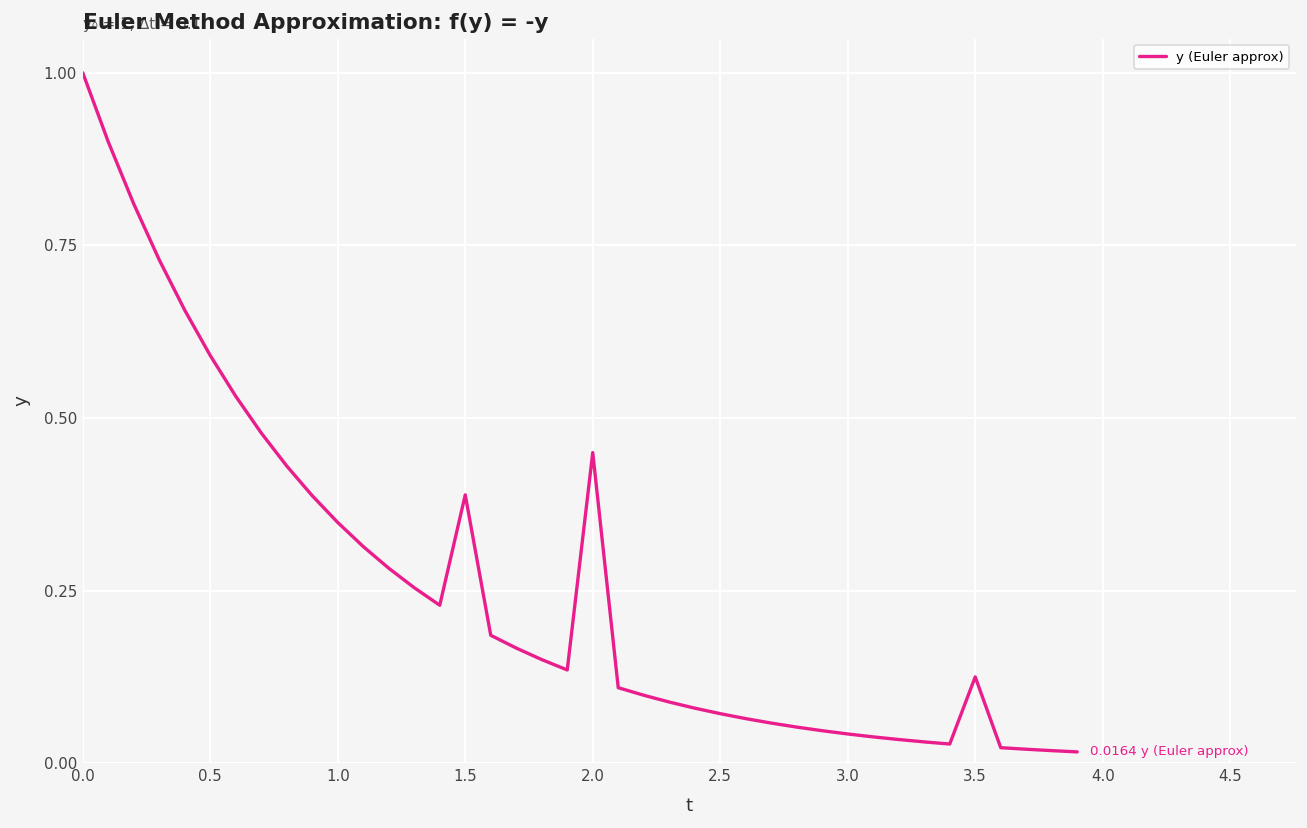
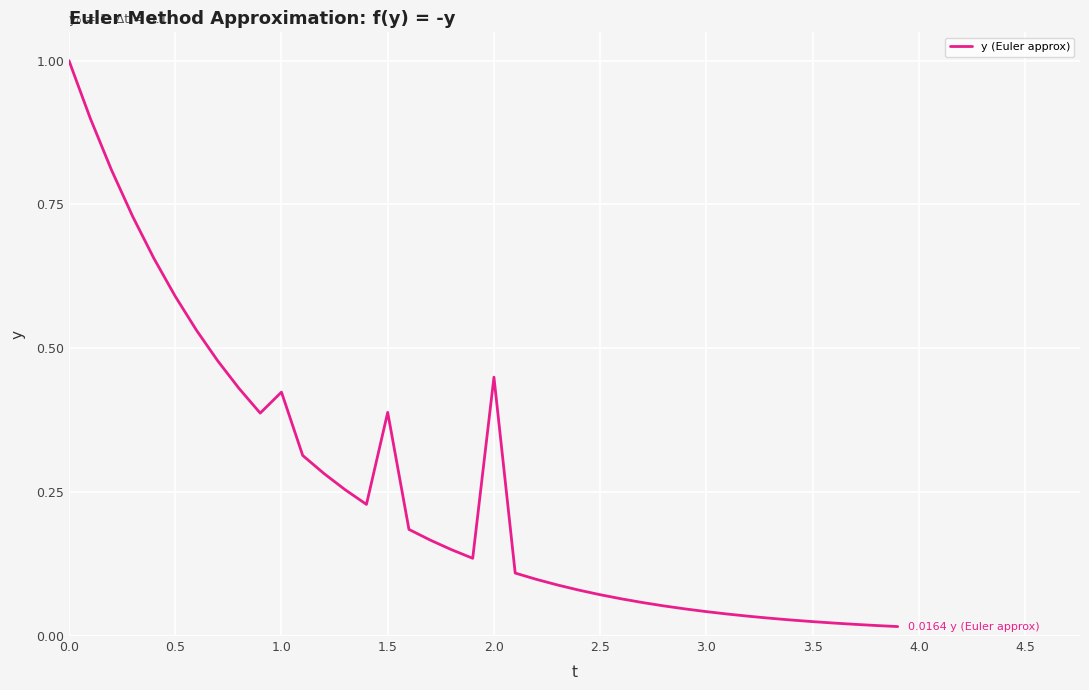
  {
    "0.0": 1.00,
    "0.5": 0.59,
-   "1.0": 0.35,
+   "1.0": 0.42,
    "1.5": 0.39,
    "2.0": 0.45,
    "2.5": 0.07,
    "3.0": 0.04,
-   "3.5": 0.13
+   "3.5": 0.03
  }
